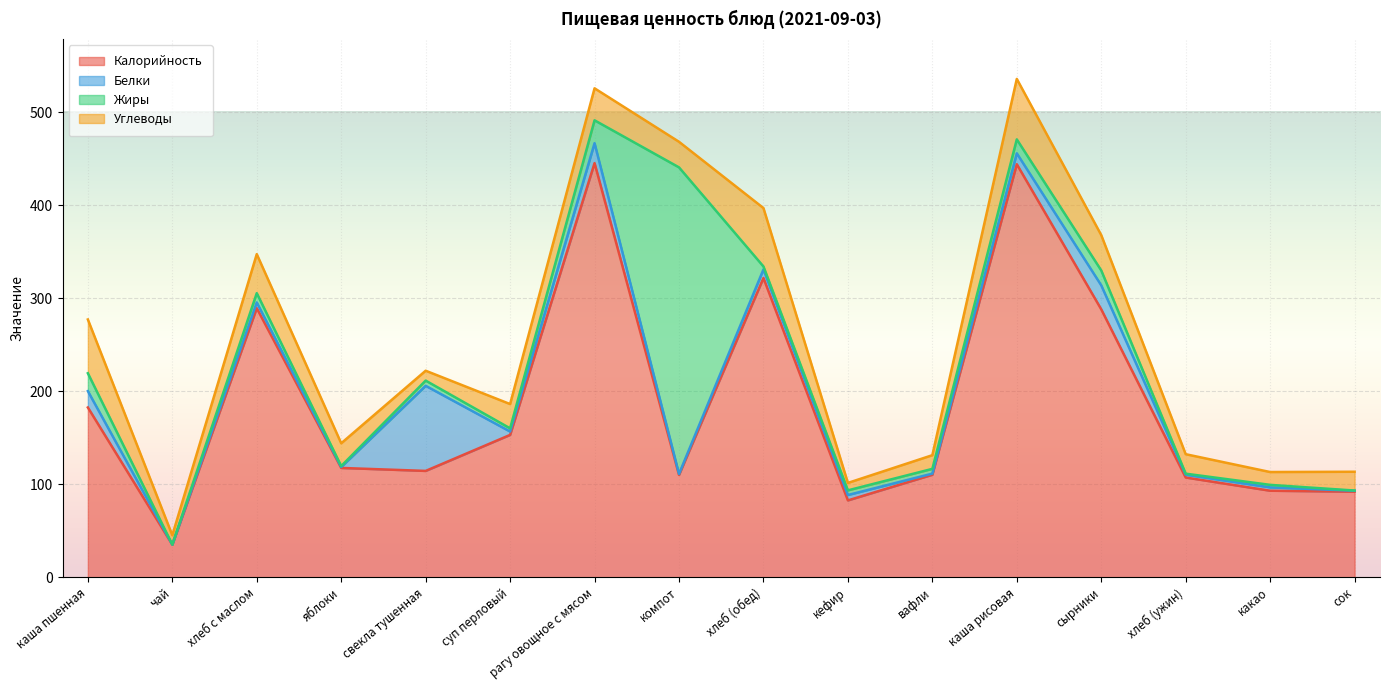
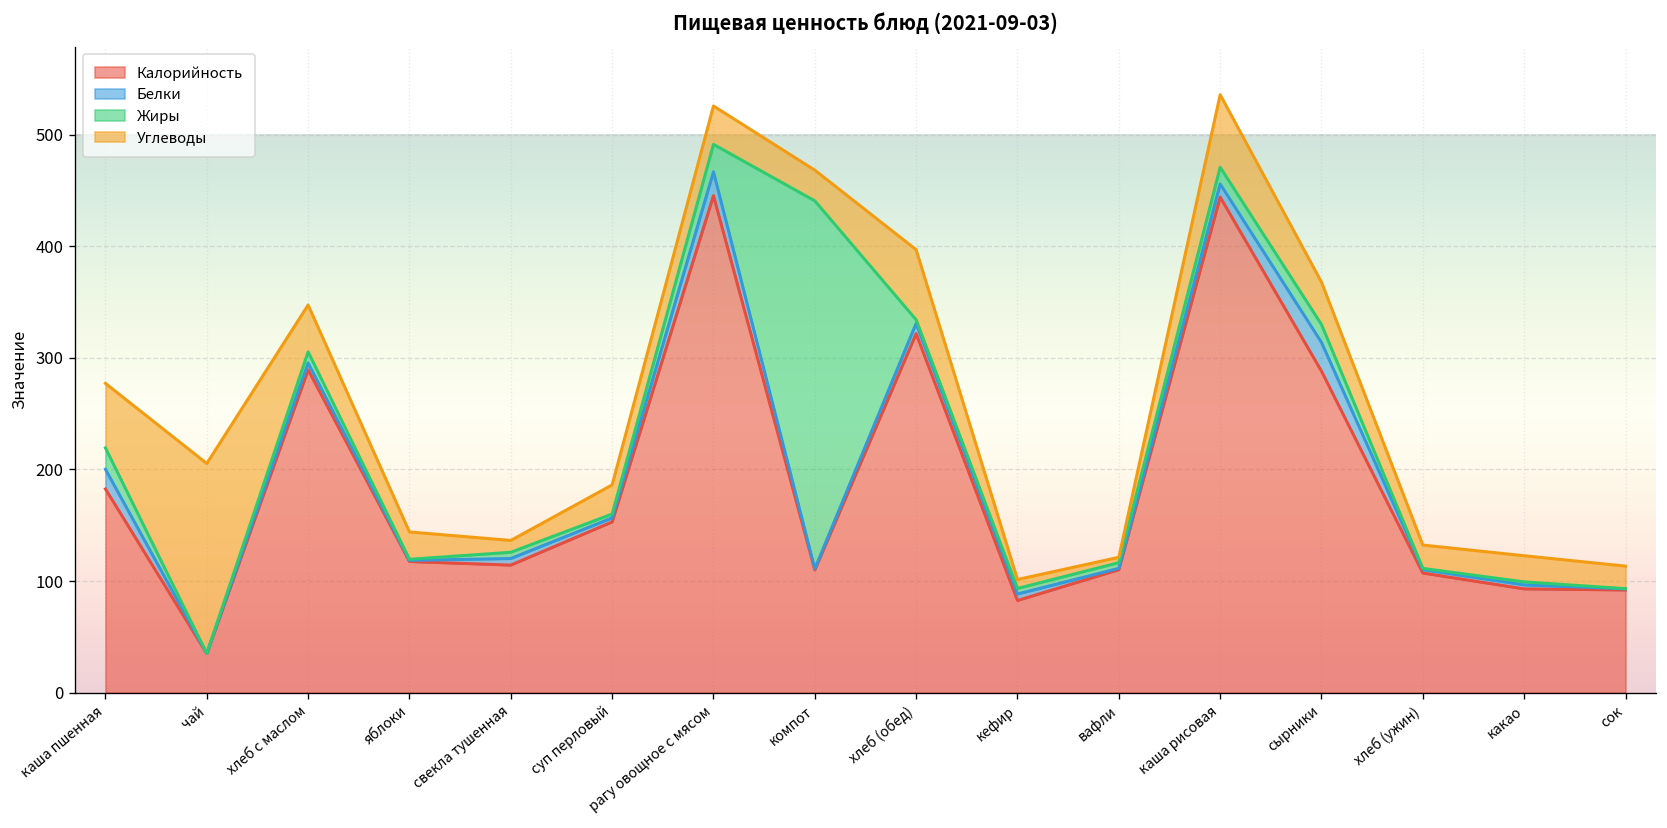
  {
    "Калорийность": {
      "каша пшенная": 180,
      "хлеб с маслом": 290,
      "свекла тушенная": 110,
      "суп перловый": 150,
      "рагу овощное с мясом": 450,
      "хлеб (обед)": 320,
      "кефир": 80,
      "каша рисовая": 440,
      "сырники": 290,
      "хлеб (ужин)": 110,
      "какао": 90
    },
    "Белки": {
      "каша пшенная": 20,
      "хлеб с маслом": 10,
-     "свекла тушенная": 90,
+     "свекла тушенная": 10,
      "суп перловый": 0,
      "рагу овощное с мясом": 20,
      "хлеб (обед)": 10,
      "кефир": 10,
      "каша рисовая": 10,
      "сырники": 30
    },
    "Жиры": {
      "каша пшенная": 20,
      "хлеб с маслом": 10,
      "свекла тушенная": 10,
      "суп перловый": 0,
      "рагу овощное с мясом": 20,
      "компот": 330,
      "хлеб (обед)": 0,
      "кефир": 10,
      "вафли": 10,
      "каша рисовая": 20,
      "сырники": 20
    },
    "Углеводы": {
      "каша пшенная": 60,
-     "чай": 10,
+     "чай": 170,
      "хлеб с маслом": 40,
      "яблоки": 20,
      "свекла тушенная": 10,
      "суп перловый": 30,
      "рагу овощное с мясом": 30,
      "компот": 30,
      "хлеб (обед)": 60,
      "кефир": 10,
-     "вафли": 10,
+     "вафли": 0,
      "каша рисовая": 70,
      "сырники": 40,
      "хлеб (ужин)": 20,
-     "какао": 10,
+     "какао": 20,
      "сок": 20
    }
  }
